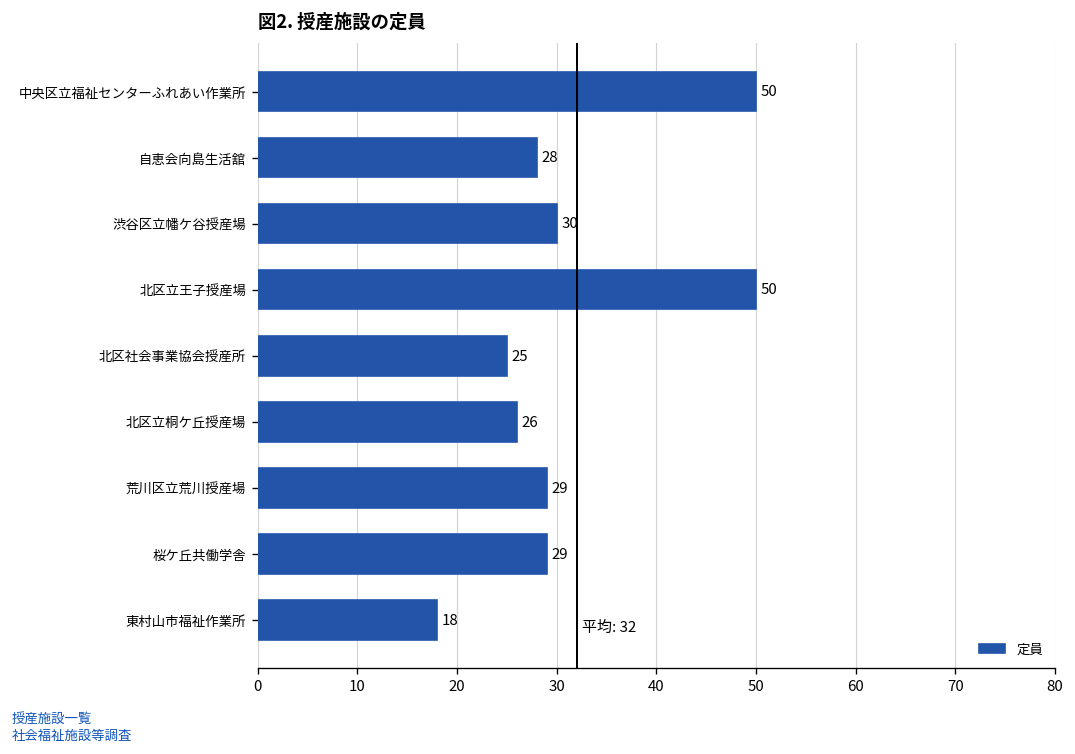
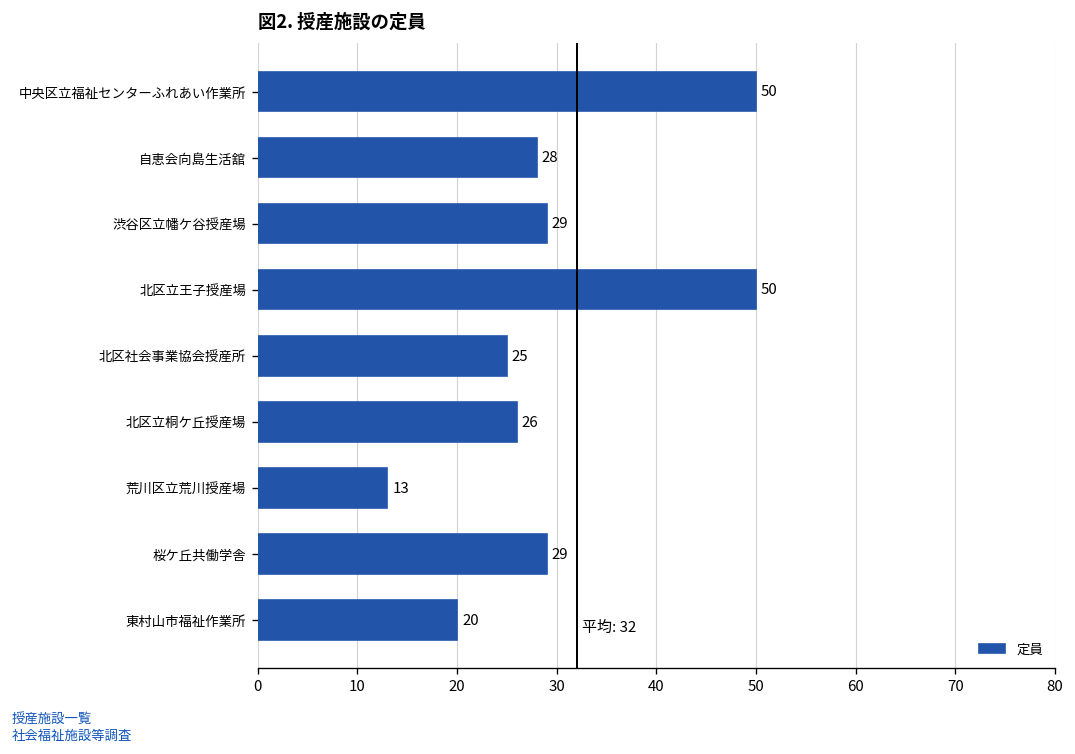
  {
    "中央区立福祉センターふれあい作業所": 50,
    "自恵会向島生活舘": 28,
-   "渋谷区立幡ケ谷授産場": 30,
+   "渋谷区立幡ケ谷授産場": 29,
    "北区立王子授産場": 50,
    "北区社会事業協会授産所": 25,
    "北区立桐ケ丘授産場": 26,
-   "荒川区立荒川授産場": 29,
+   "荒川区立荒川授産場": 13,
    "桜ケ丘共働学舎": 29,
-   "東村山市福祉作業所": 18
+   "東村山市福祉作業所": 20
  }
